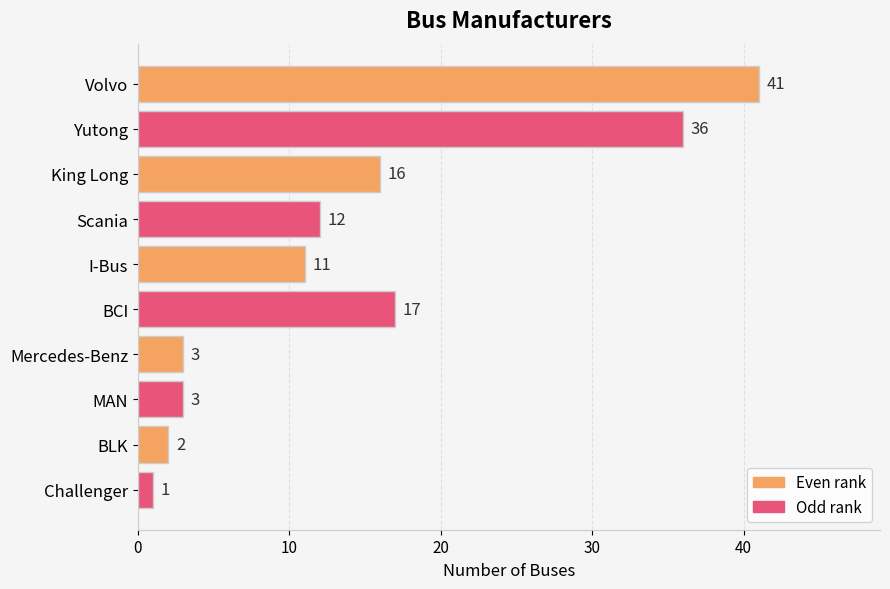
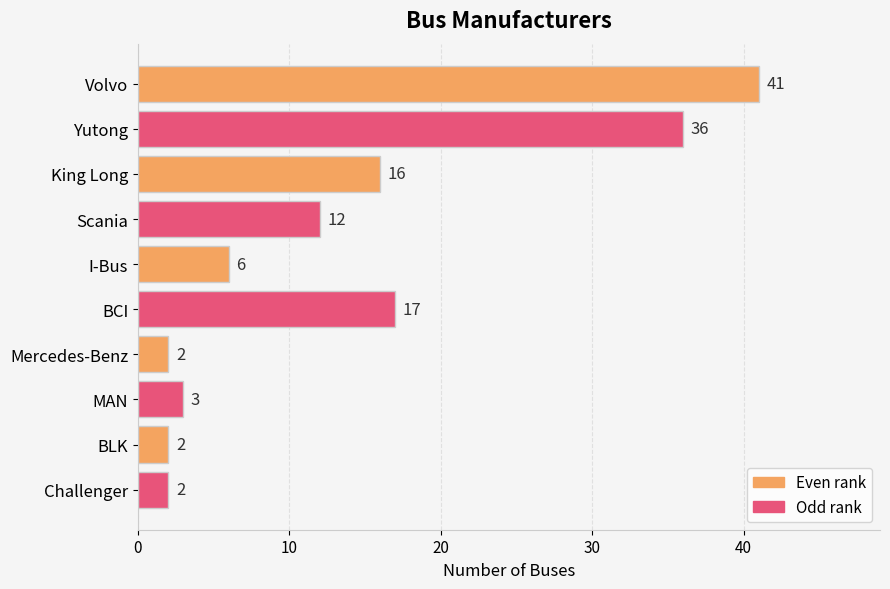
  {
    "Volvo": 41,
    "Yutong": 36,
    "King Long": 16,
    "Scania": 12,
-   "I-Bus": 11,
+   "I-Bus": 6,
    "BCI": 17,
-   "Mercedes-Benz": 3,
+   "Mercedes-Benz": 2,
    "MAN": 3,
    "BLK": 2,
-   "Challenger": 1
+   "Challenger": 2
  }
